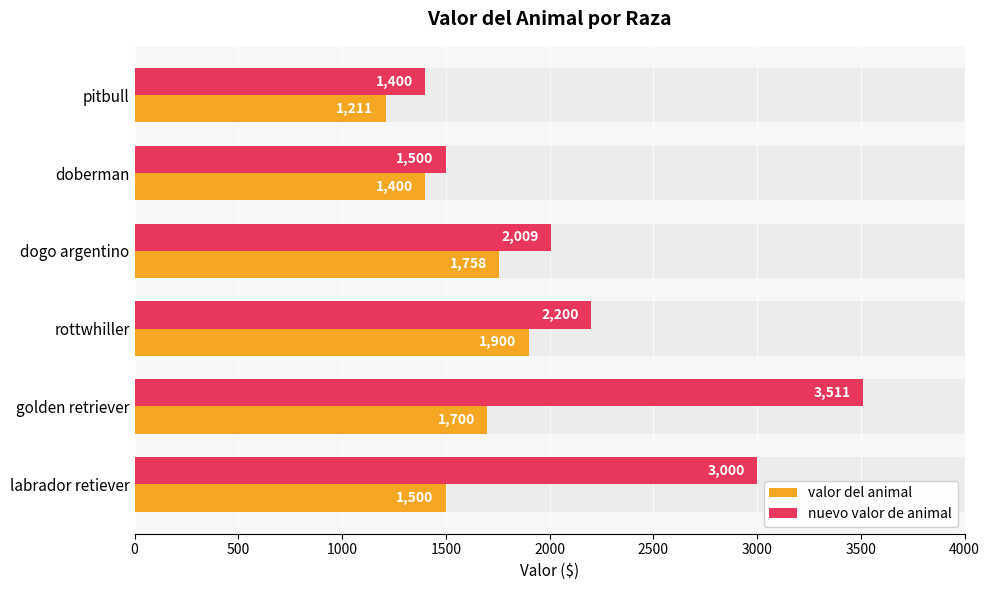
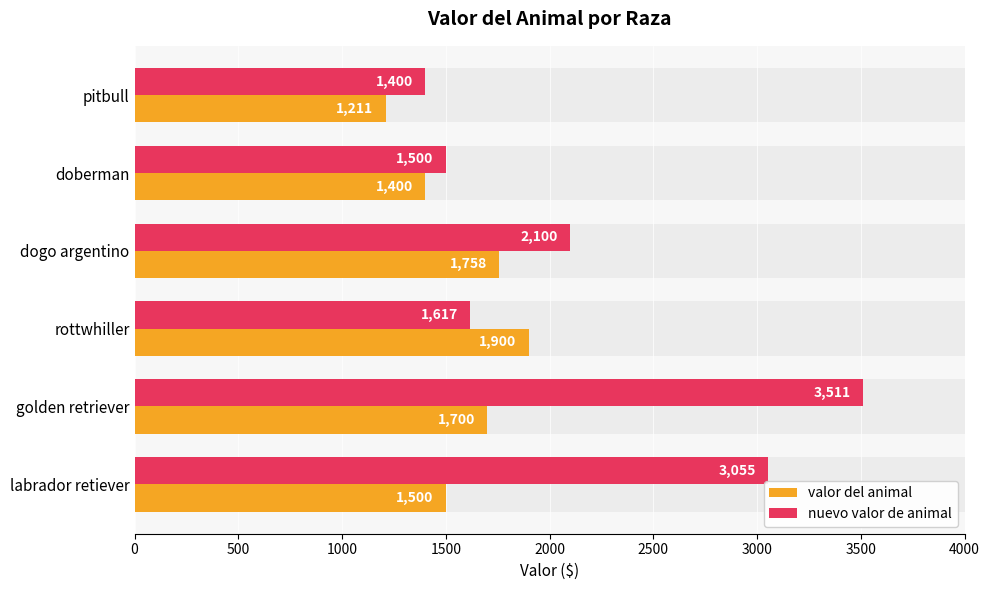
  {
    "nuevo valor de animal": {
-     "dogo argentino": "2,009",
-     "rottwhiller": "2,200",
-     "labrador retiever": "3,000"
+     "dogo argentino": "2,100",
+     "rottwhiller": "1,617",
+     "labrador retiever": "3,055"
    }
  }
